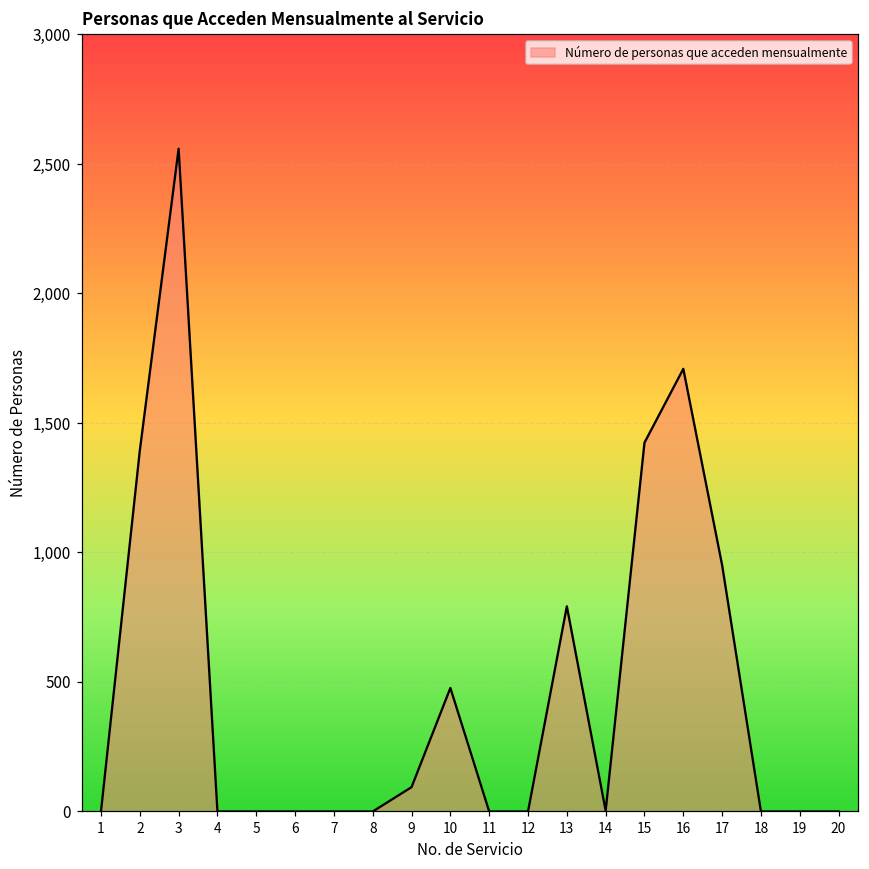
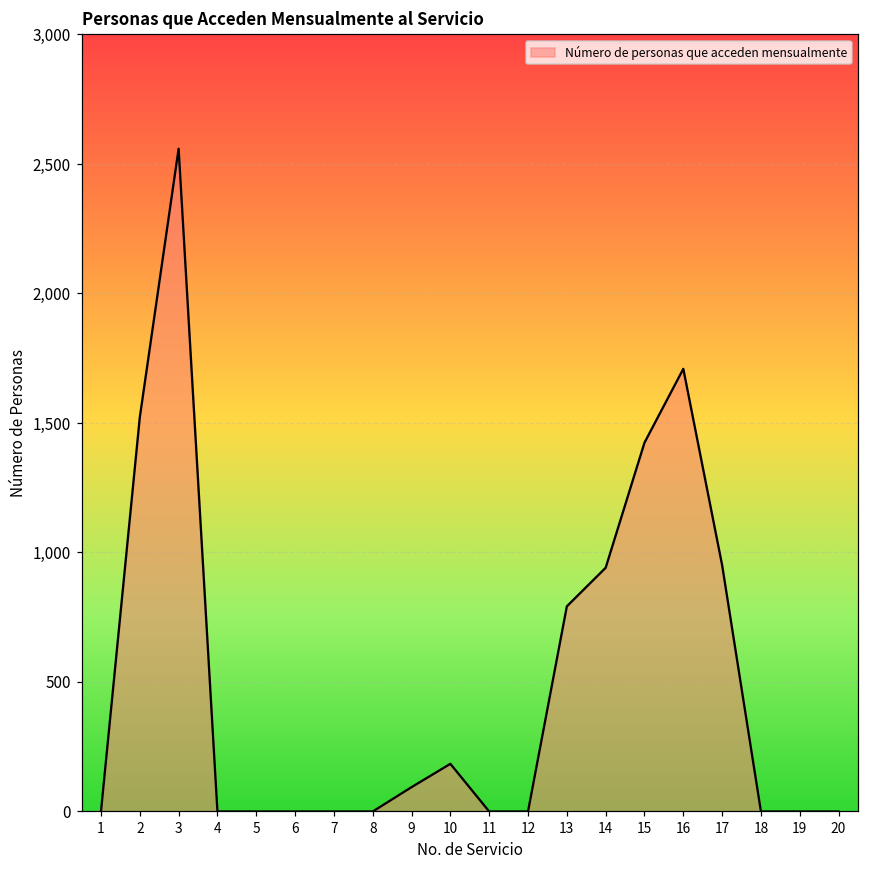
  {
    "1": "0",
-   "2": "1,390",
+   "2": "1,520",
    "3": "2,560",
    "4": "0",
    "5": "0",
    "6": "0",
    "7": "0",
    "8": "0",
    "9": "90",
-   "10": "480",
+   "10": "180",
    "11": "0",
    "12": "0",
    "13": "790",
-   "14": "0",
+   "14": "940",
    "15": "1,420",
    "16": "1,710",
    "17": "950",
    "18": "0",
    "19": "0",
    "20": "0"
  }
